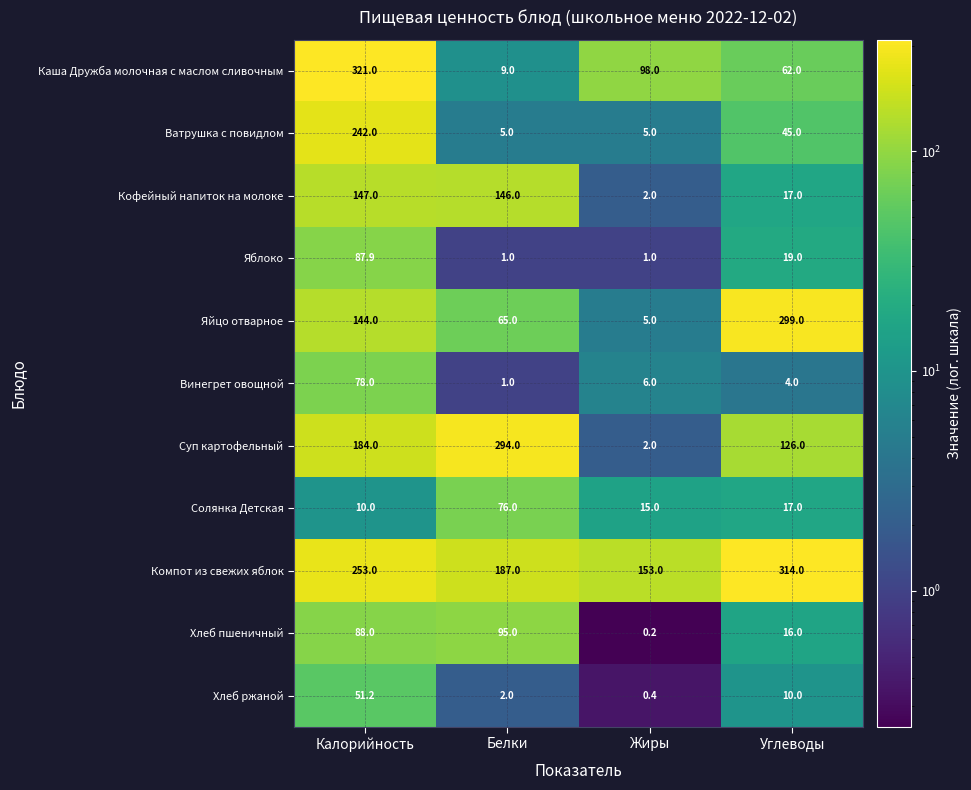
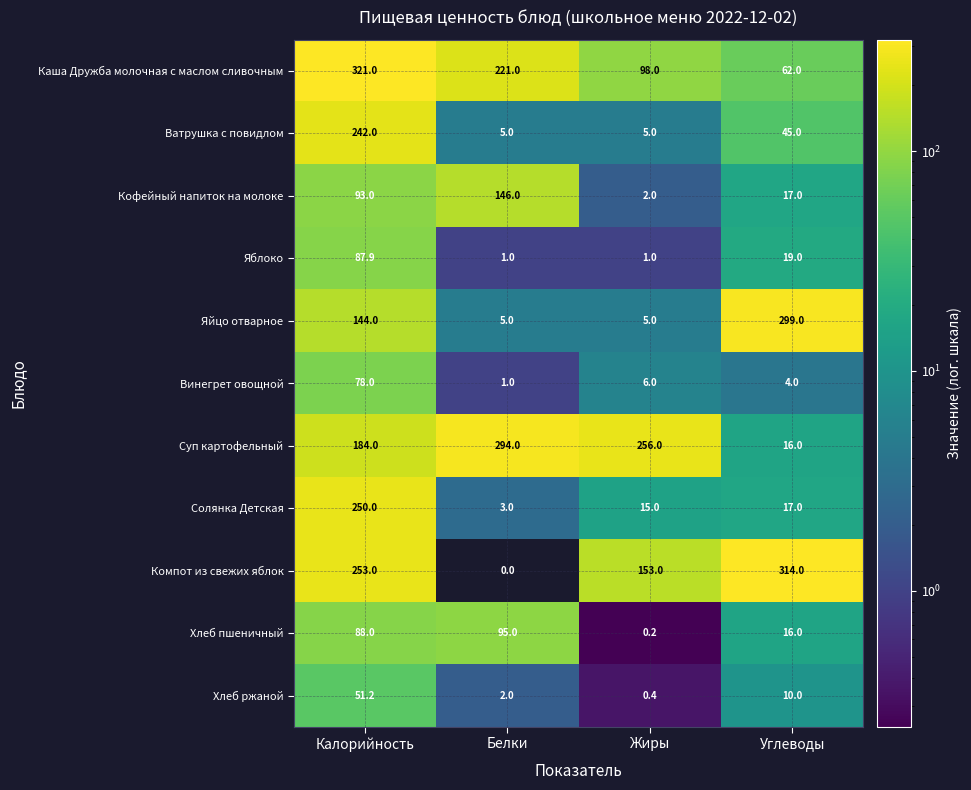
  {
    "Каша Дружба молочная с маслом сливочным": {
      "Калорийность": 321.0,
-     "Белки": 9.0,
+     "Белки": 221.0,
      "Жиры": 98.0,
      "Углеводы": 62.0
    },
    "Ватрушка с повидлом": {
      "Калорийность": 242.0,
      "Белки": 5.0,
      "Жиры": 5.0,
      "Углеводы": 45.0
    },
    "Кофейный напиток на молоке": {
-     "Калорийность": 147.0,
+     "Калорийность": 93.0,
      "Белки": 146.0,
      "Жиры": 2.0,
      "Углеводы": 17.0
    },
    "Яблоко": {
      "Калорийность": 87.9,
      "Белки": 1.0,
      "Жиры": 1.0,
      "Углеводы": 19.0
    },
    "Яйцо отварное": {
      "Калорийность": 144.0,
-     "Белки": 65.0,
+     "Белки": 5.0,
      "Жиры": 5.0,
      "Углеводы": 299.0
    },
    "Винегрет овощной": {
      "Калорийность": 78.0,
      "Белки": 1.0,
      "Жиры": 6.0,
      "Углеводы": 4.0
    },
    "Суп картофельный": {
      "Калорийность": 184.0,
      "Белки": 294.0,
-     "Жиры": 2.0,
-     "Углеводы": 126.0
+     "Жиры": 256.0,
+     "Углеводы": 16.0
    },
    "Солянка Детская": {
-     "Калорийность": 10.0,
-     "Белки": 76.0,
+     "Калорийность": 250.0,
+     "Белки": 3.0,
      "Жиры": 15.0,
      "Углеводы": 17.0
    },
    "Компот из свежих яблок": {
      "Калорийность": 253.0,
-     "Белки": 187.0,
+     "Белки": 0.0,
      "Жиры": 153.0,
      "Углеводы": 314.0
    },
    "Хлеб пшеничный": {
      "Калорийность": 88.0,
      "Белки": 95.0,
      "Жиры": 0.2,
      "Углеводы": 16.0
    },
    "Хлеб ржаной": {
      "Калорийность": 51.2,
      "Белки": 2.0,
      "Жиры": 0.4,
      "Углеводы": 10.0
    }
  }
